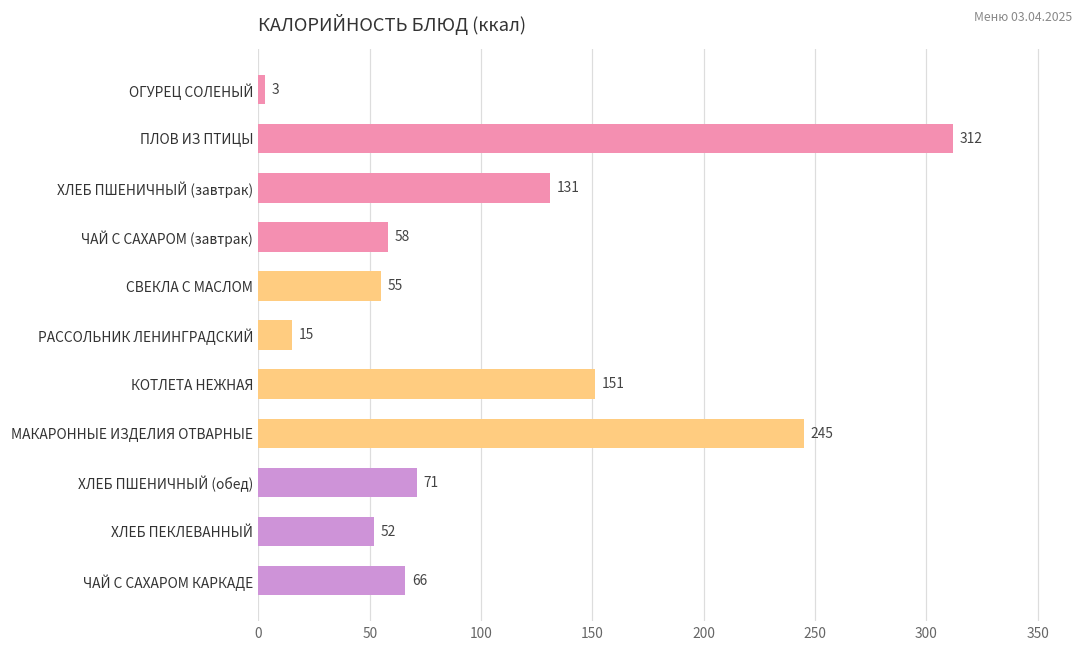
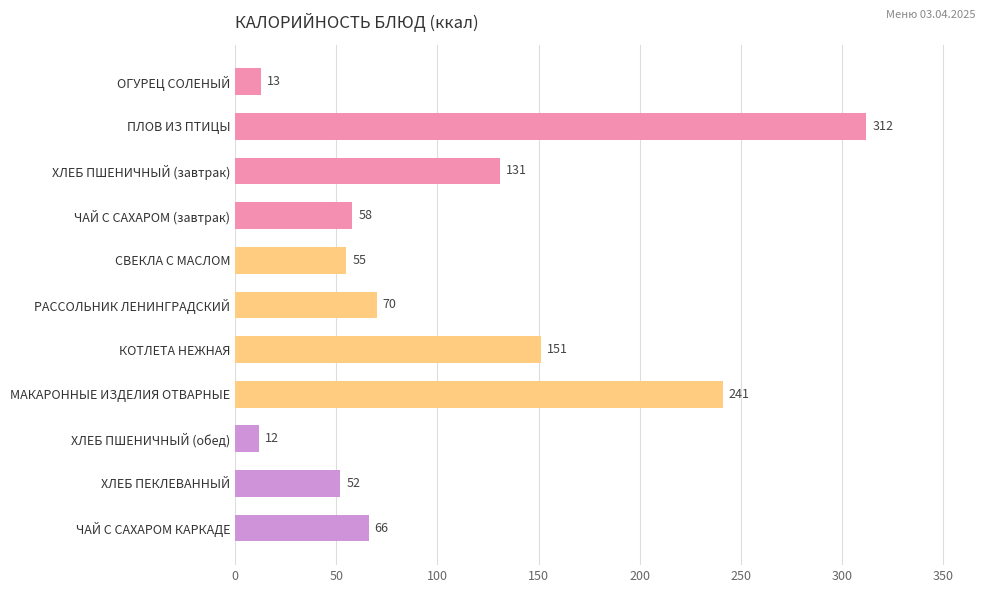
  {
-   "ОГУРЕЦ СОЛЕНЫЙ": 3,
+   "ОГУРЕЦ СОЛЕНЫЙ": 13,
    "ПЛОВ ИЗ ПТИЦЫ": 312,
    "ХЛЕБ ПШЕНИЧНЫЙ (завтрак)": 131,
    "ЧАЙ С САХАРОМ (завтрак)": 58,
    "СВЕКЛА С МАСЛОМ": 55,
-   "РАССОЛЬНИК ЛЕНИНГРАДСКИЙ": 15,
+   "РАССОЛЬНИК ЛЕНИНГРАДСКИЙ": 70,
    "КОТЛЕТА НЕЖНАЯ": 151,
-   "МАКАРОННЫЕ ИЗДЕЛИЯ ОТВАРНЫЕ": 245,
-   "ХЛЕБ ПШЕНИЧНЫЙ (обед)": 71,
+   "МАКАРОННЫЕ ИЗДЕЛИЯ ОТВАРНЫЕ": 241,
+   "ХЛЕБ ПШЕНИЧНЫЙ (обед)": 12,
    "ХЛЕБ ПЕКЛЕВАННЫЙ": 52,
    "ЧАЙ С САХАРОМ КАРКАДЕ": 66
  }
